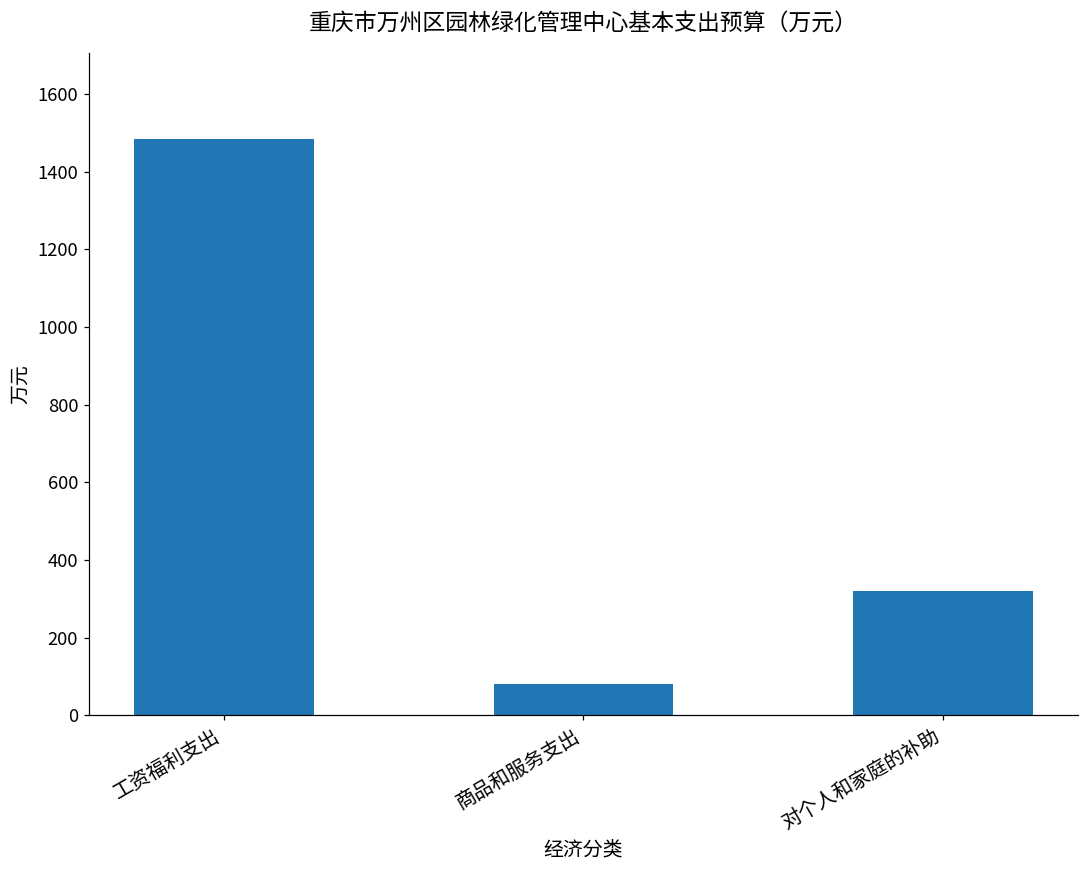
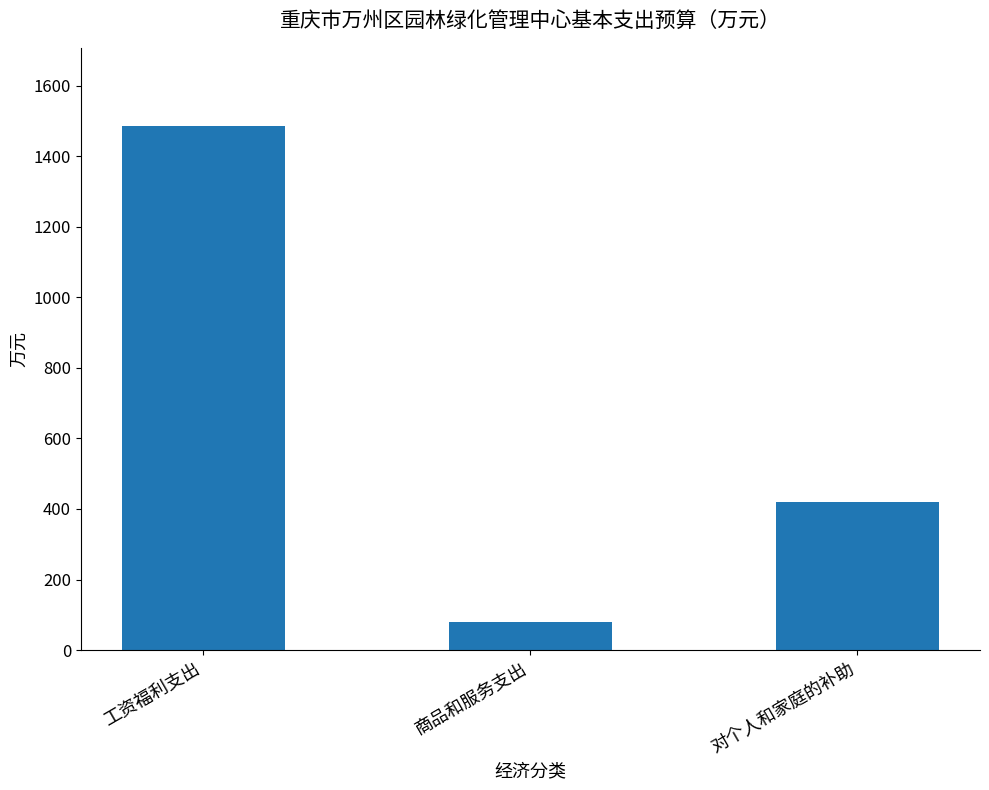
  {
    "工资福利支出": 1480,
    "商品和服务支出": 80,
-   "对个人和家庭的补助": 320
+   "对个人和家庭的补助": 420
  }
